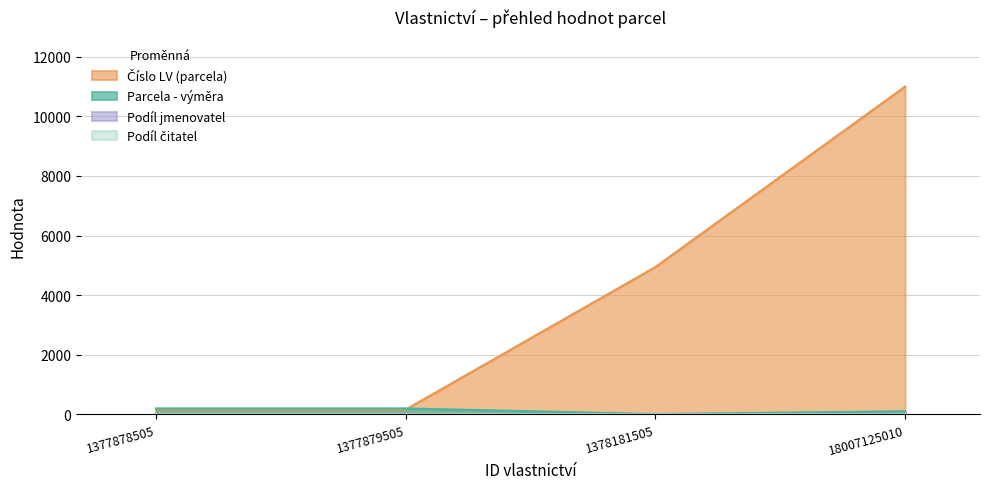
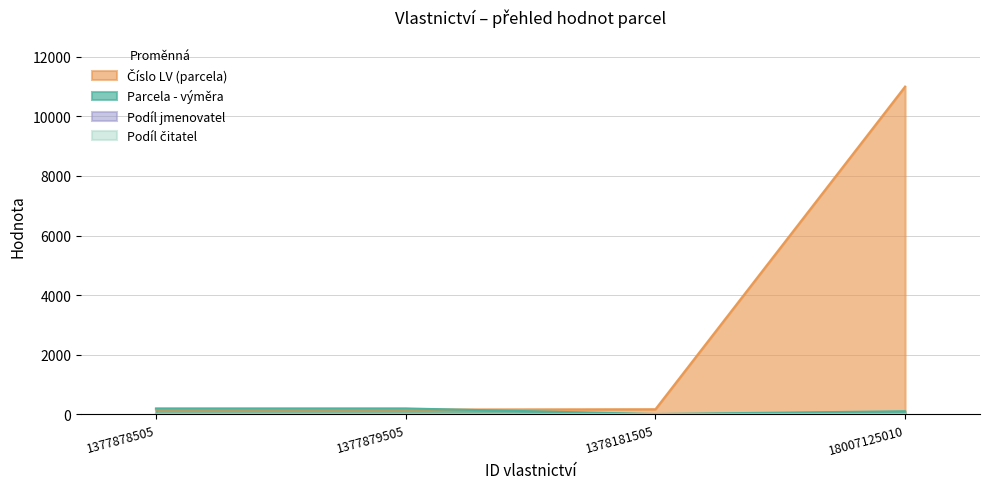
  {
    "Číslo LV (parcela)": {
-     "1378181505": 4900,
+     "1378181505": 200,
      "18007125010": 11000
    },
    "Parcela - výměra": {
      "18007125010": 100
    },
    "Podíl čitatel": {
      "1377878505": 0,
      "1377879505": 0,
      "18007125010": 0
    }
  }
